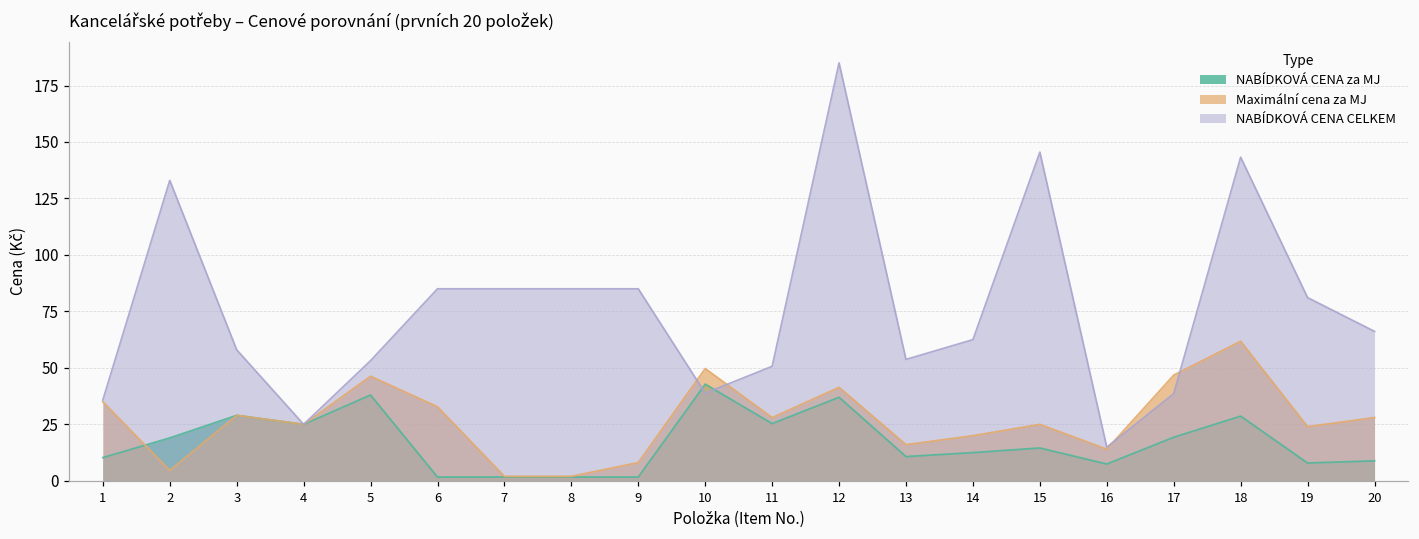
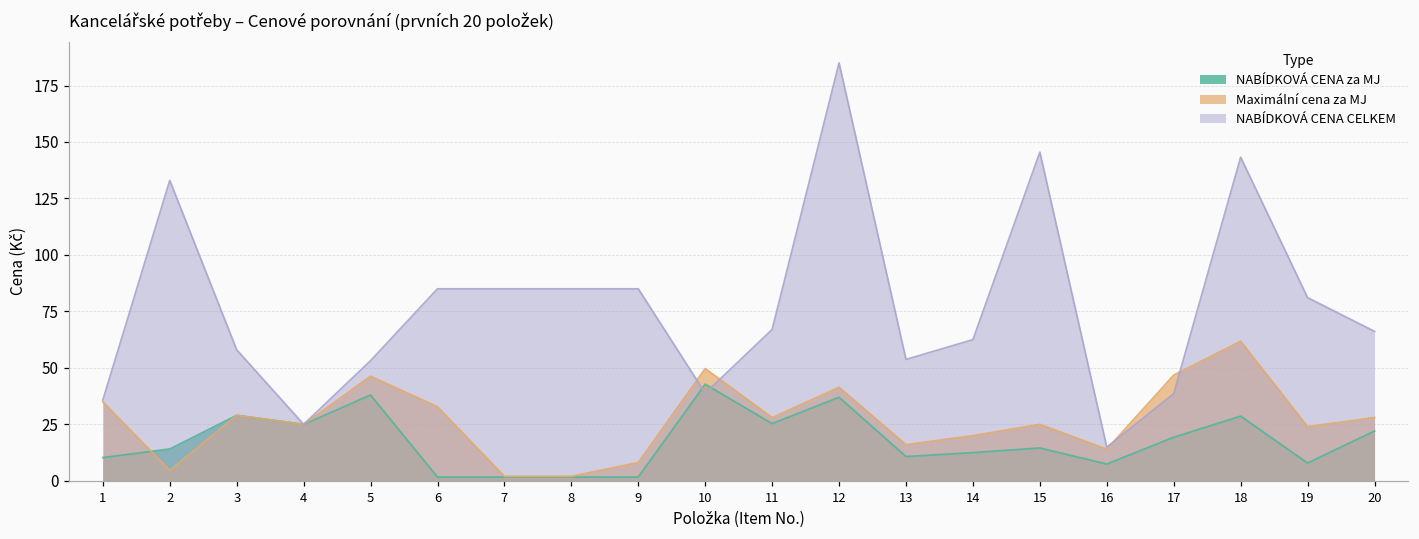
  {
    "NABÍDKOVÁ CENA za MJ": {
      "1": 10,
-     "2": 19,
+     "2": 14,
      "5": 38,
      "6": 2,
      "9": 2,
      "10": 43,
      "11": 25,
      "12": 37,
      "13": 11,
      "14": 13,
      "15": 15,
      "16": 7,
      "17": 19,
      "18": 29,
      "19": 8,
-     "20": 9
+     "20": 22
    },
    "Maximální cena za MJ": {
      "2": 5,
      "5": 46,
      "6": 33,
      "9": 8,
      "10": 50,
      "11": 28,
      "12": 41,
      "13": 16,
      "14": 20,
      "15": 25,
      "17": 47,
      "18": 62,
      "19": 24,
      "20": 28
    },
    "NABÍDKOVÁ CENA CELKEM": {
      "2": 133,
      "3": 58,
      "5": 53,
      "6": 85,
      "7": 85,
      "8": 85,
      "9": 85,
      "10": 39,
-     "11": 51,
+     "11": 67,
      "12": 185,
      "13": 54,
      "14": 63,
      "15": 146,
      "17": 39,
      "18": 143,
      "19": 81,
      "20": 66
    }
  }
